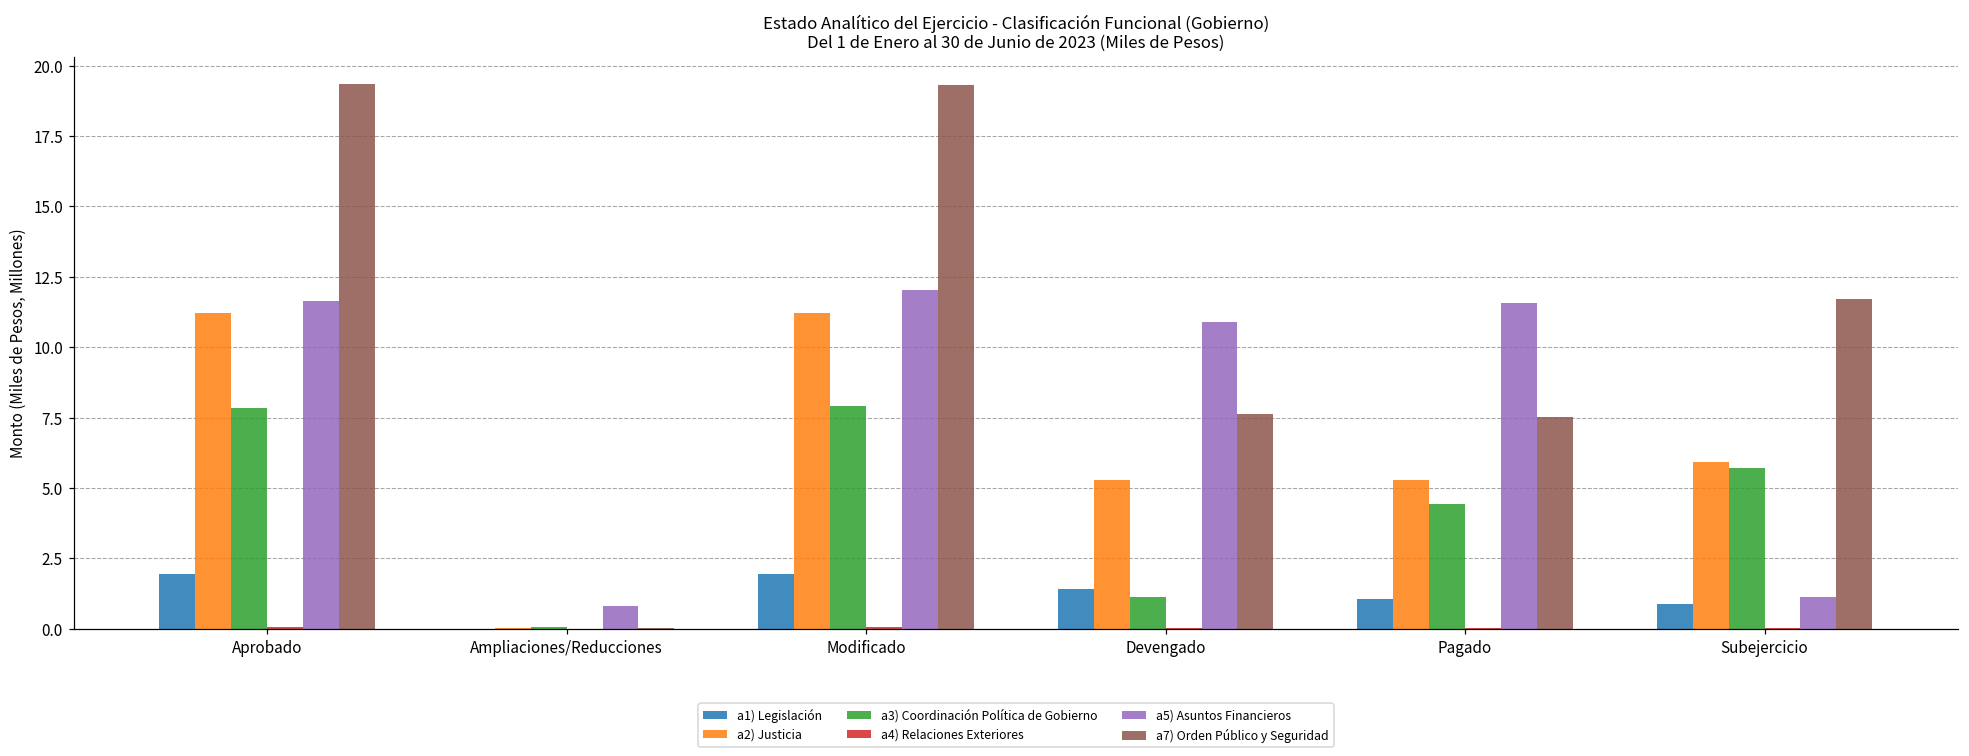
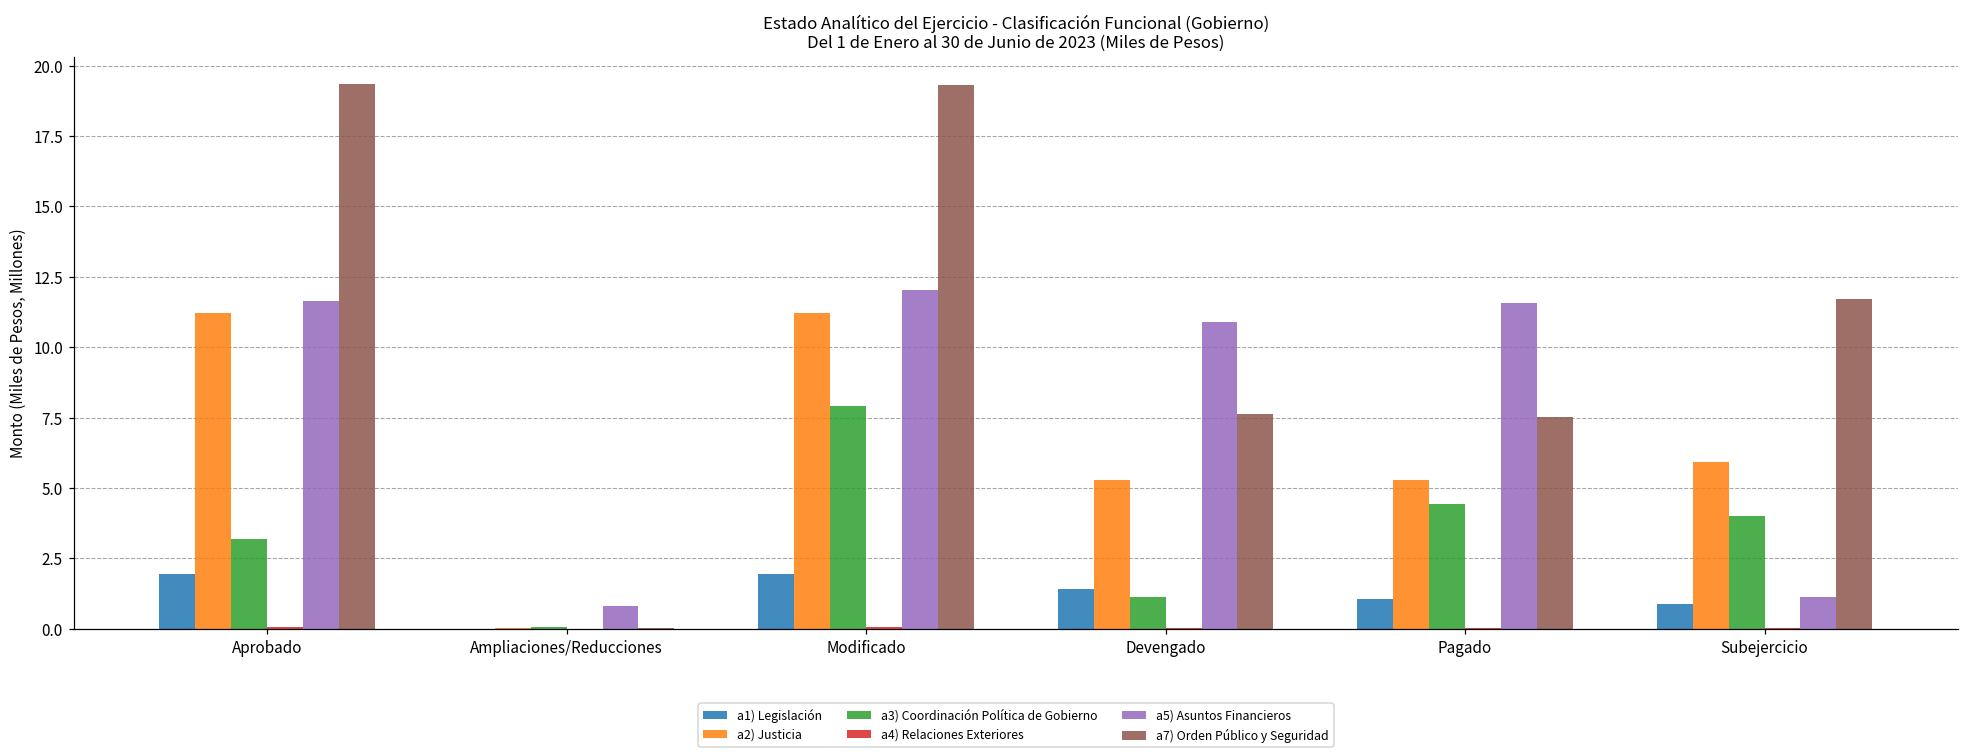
  {
    "a1) Legislación": {
      "Aprobado": 1.9,
      "Ampliaciones/Reducciones": 0.0,
      "Modificado": 1.9,
      "Devengado": 1.4,
      "Pagado": 1.1,
      "Subejercicio": 0.9
    },
    "a2) Justicia": {
      "Aprobado": 11.2,
      "Modificado": 11.2,
      "Devengado": 5.3,
      "Pagado": 5.3,
      "Subejercicio": 5.9
    },
    "a3) Coordinación Política de Gobierno": {
-     "Aprobado": 7.8,
+     "Aprobado": 3.2,
      "Modificado": 7.9,
      "Devengado": 1.1,
      "Pagado": 4.4,
-     "Subejercicio": 5.7
+     "Subejercicio": 4.0
    },
    "a5) Asuntos Financieros": {
      "Aprobado": 11.6,
      "Ampliaciones/Reducciones": 0.8,
      "Modificado": 12.0,
      "Devengado": 10.9,
      "Pagado": 11.6,
      "Subejercicio": 1.1
    },
    "a7) Orden Público y Seguridad": {
      "Aprobado": 19.3,
      "Modificado": 19.3,
      "Devengado": 7.6,
      "Pagado": 7.5,
      "Subejercicio": 11.7
    }
  }
